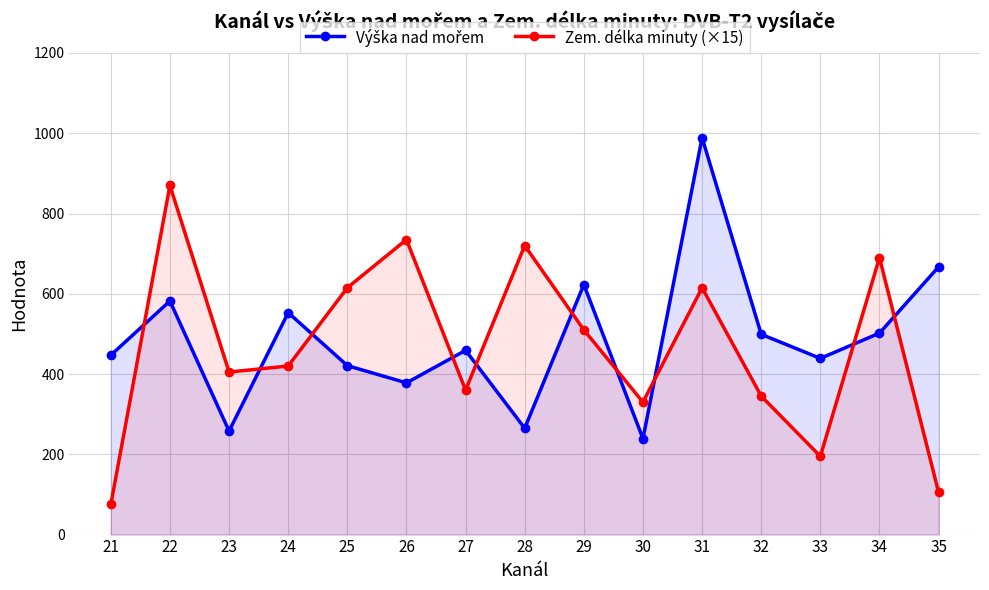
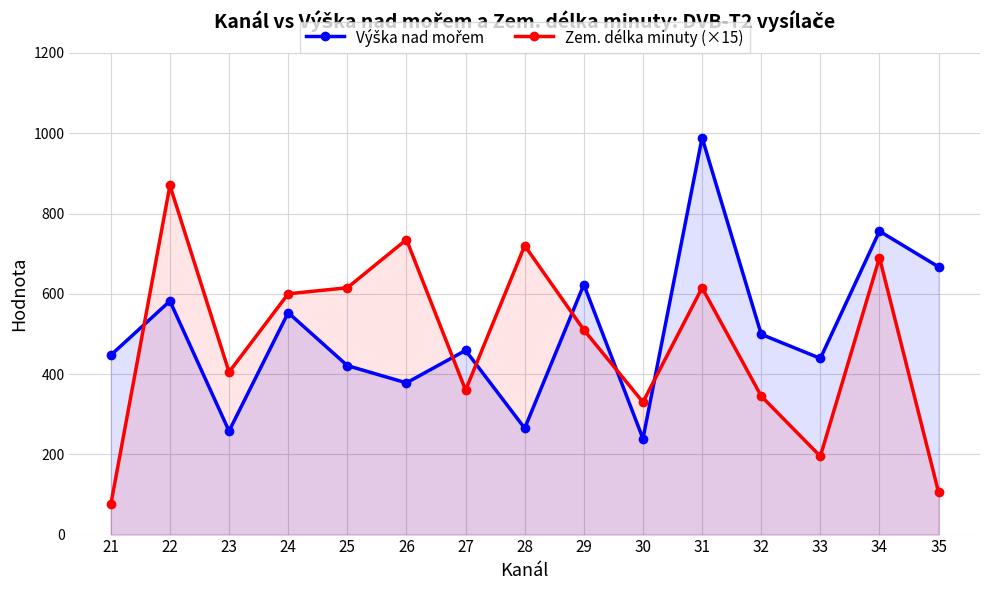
  {
    "Výška nad mořem": {
      "21": 450,
      "22": 580,
      "23": 260,
      "24": 550,
      "25": 420,
      "26": 380,
      "27": 460,
      "28": 270,
      "29": 620,
      "30": 240,
      "31": 990,
      "32": 500,
      "33": 440,
-     "34": 500,
+     "34": 760,
      "35": 670
    },
    "Zem. délka minuty (×15)": {
      "21": 80,
      "22": 870,
      "23": 410,
-     "24": 420,
+     "24": 600,
      "25": 620,
      "26": 740,
      "27": 360,
      "28": 720,
      "29": 510,
      "30": 330,
      "31": 620,
      "32": 350,
      "33": 200,
      "34": 690,
      "35": 110
    }
  }
